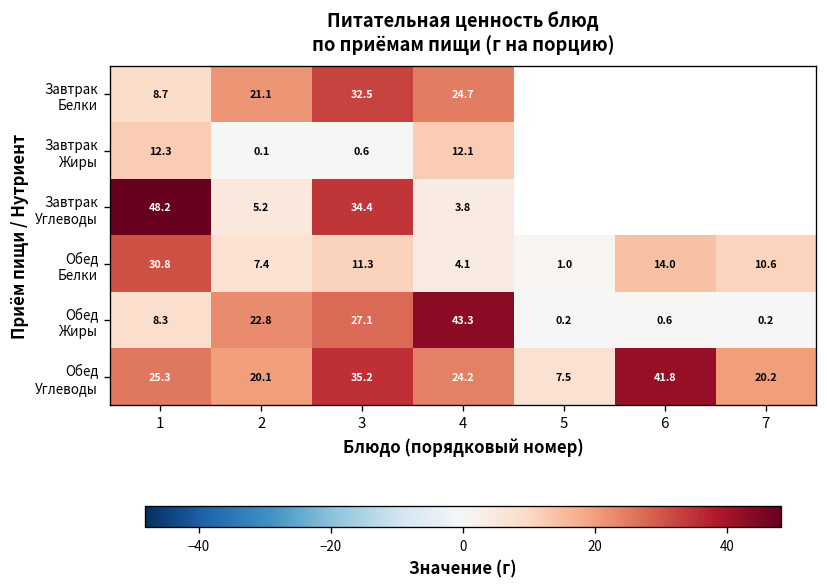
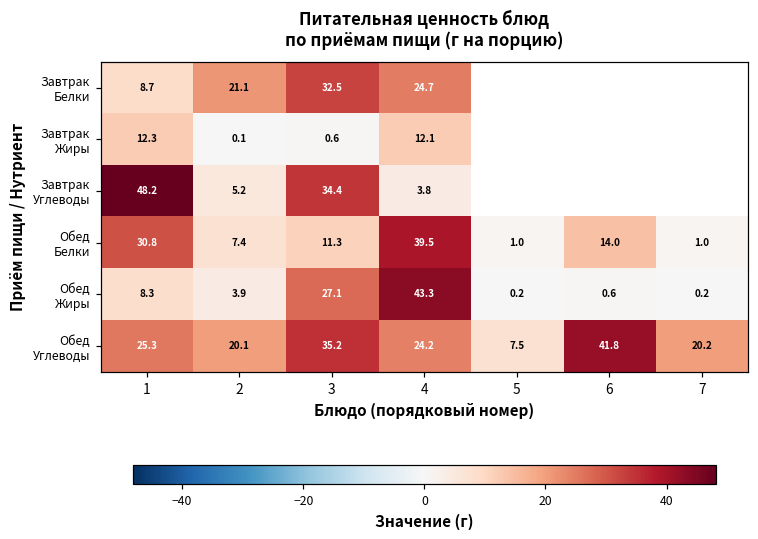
  {
    "Завтрак Белки": {
      "1": 8.7,
      "2": 21.1,
      "3": 32.5,
      "4": 24.7
    },
    "Завтрак Жиры": {
      "1": 12.3,
      "2": 0.1,
      "3": 0.6,
      "4": 12.1
    },
    "Завтрак Углеводы": {
      "1": 48.2,
      "2": 5.2,
      "3": 34.4,
      "4": 3.8
    },
    "Обед Белки": {
      "1": 30.8,
      "2": 7.4,
      "3": 11.3,
-     "4": 4.1,
+     "4": 39.5,
      "5": 1.0,
      "6": 14.0,
-     "7": 10.6
+     "7": 1.0
    },
    "Обед Жиры": {
      "1": 8.3,
-     "2": 22.8,
+     "2": 3.9,
      "3": 27.1,
      "4": 43.3,
      "5": 0.2,
      "6": 0.6,
      "7": 0.2
    },
    "Обед Углеводы": {
      "1": 25.3,
      "2": 20.1,
      "3": 35.2,
      "4": 24.2,
      "5": 7.5,
      "6": 41.8,
      "7": 20.2
    }
  }
